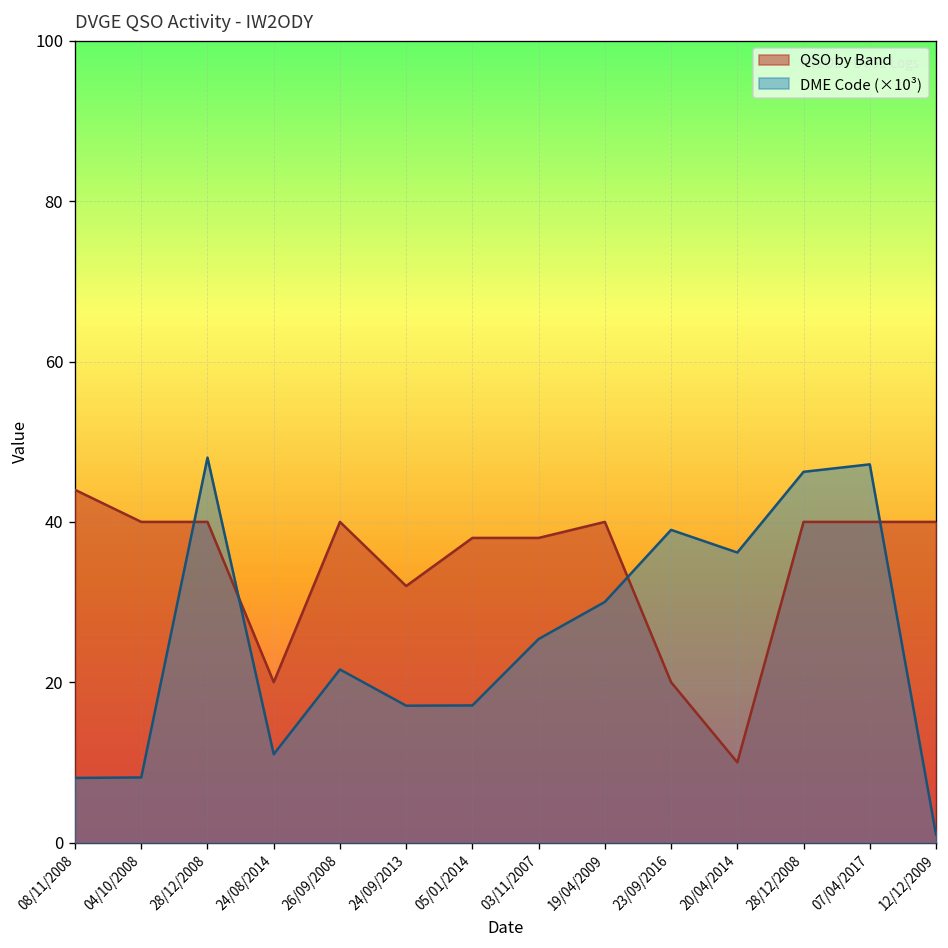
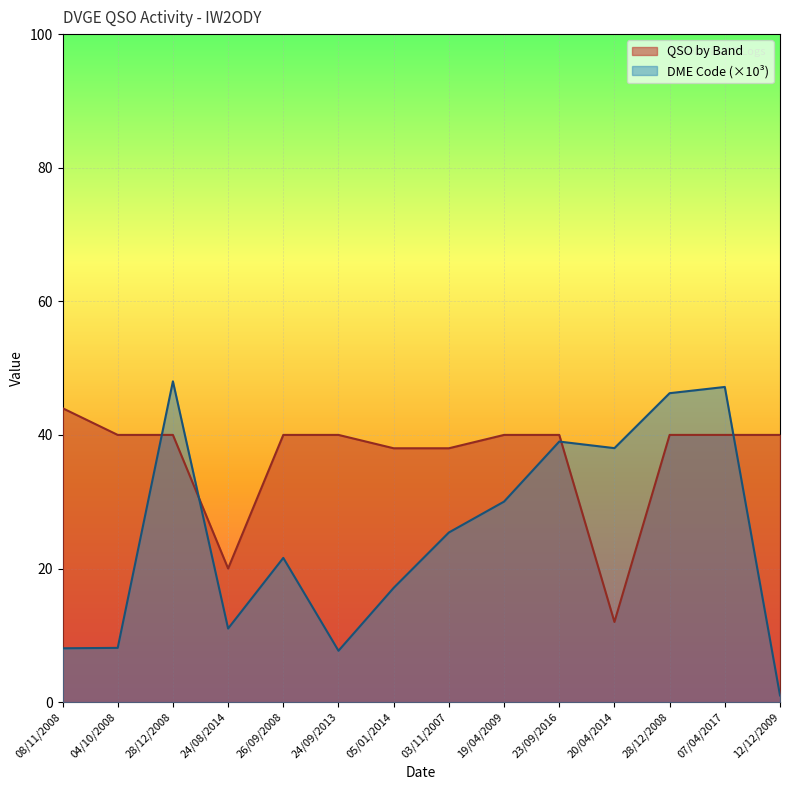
  {
    "QSO by Band": {
      "08/11/2008": 44,
      "04/10/2008": 40,
      "24/08/2014": 20,
      "26/09/2008": 40,
-     "24/09/2013": 32,
+     "24/09/2013": 40,
      "05/01/2014": 38,
      "03/11/2007": 38,
      "19/04/2009": 40,
-     "23/09/2016": 20,
-     "20/04/2014": 10,
+     "23/09/2016": 40,
+     "20/04/2014": 12,
      "07/04/2017": 40,
      "12/12/2009": 40
    },
    "DME Code (×10³)": {
      "08/11/2008": 8,
      "04/10/2008": 8,
      "24/08/2014": 11,
      "26/09/2008": 22,
-     "24/09/2013": 17,
+     "24/09/2013": 8,
      "05/01/2014": 17,
      "03/11/2007": 25,
      "19/04/2009": 30,
      "23/09/2016": 39,
-     "20/04/2014": 36,
+     "20/04/2014": 38,
      "07/04/2017": 47,
      "12/12/2009": 1
    }
  }
